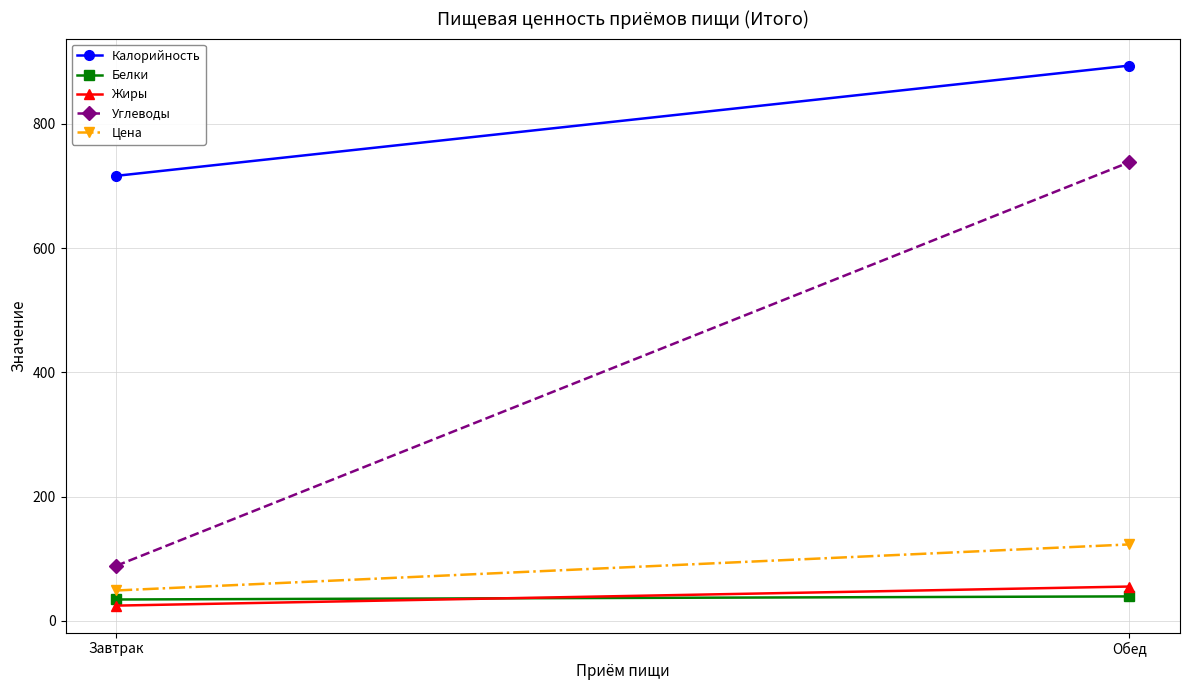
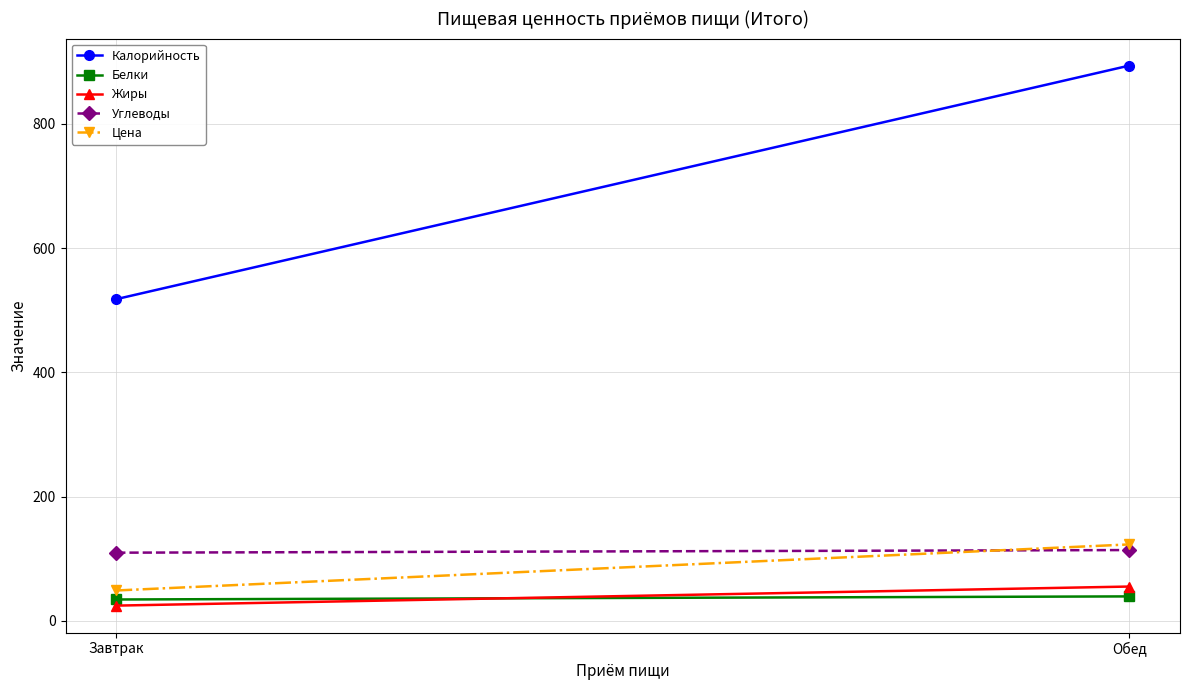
  {
    "Калорийность": {
-     "Завтрак": 720,
+     "Завтрак": 520,
      "Обед": 890
    },
    "Белки": {
      "Завтрак": 30,
      "Обед": 40
    },
    "Жиры": {
      "Завтрак": 20,
      "Обед": 60
    },
    "Углеводы": {
-     "Завтрак": 90,
-     "Обед": 740
+     "Завтрак": 110,
+     "Обед": 110
    },
    "Цена": {
      "Завтрак": 50,
      "Обед": 120
    }
  }
